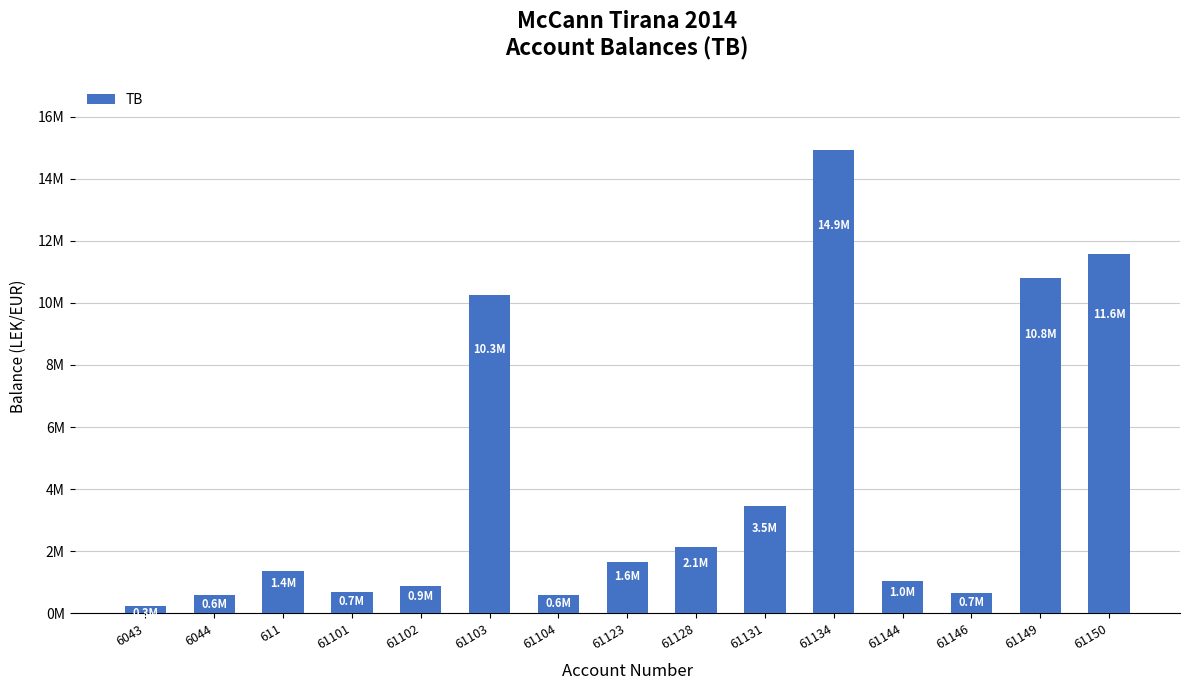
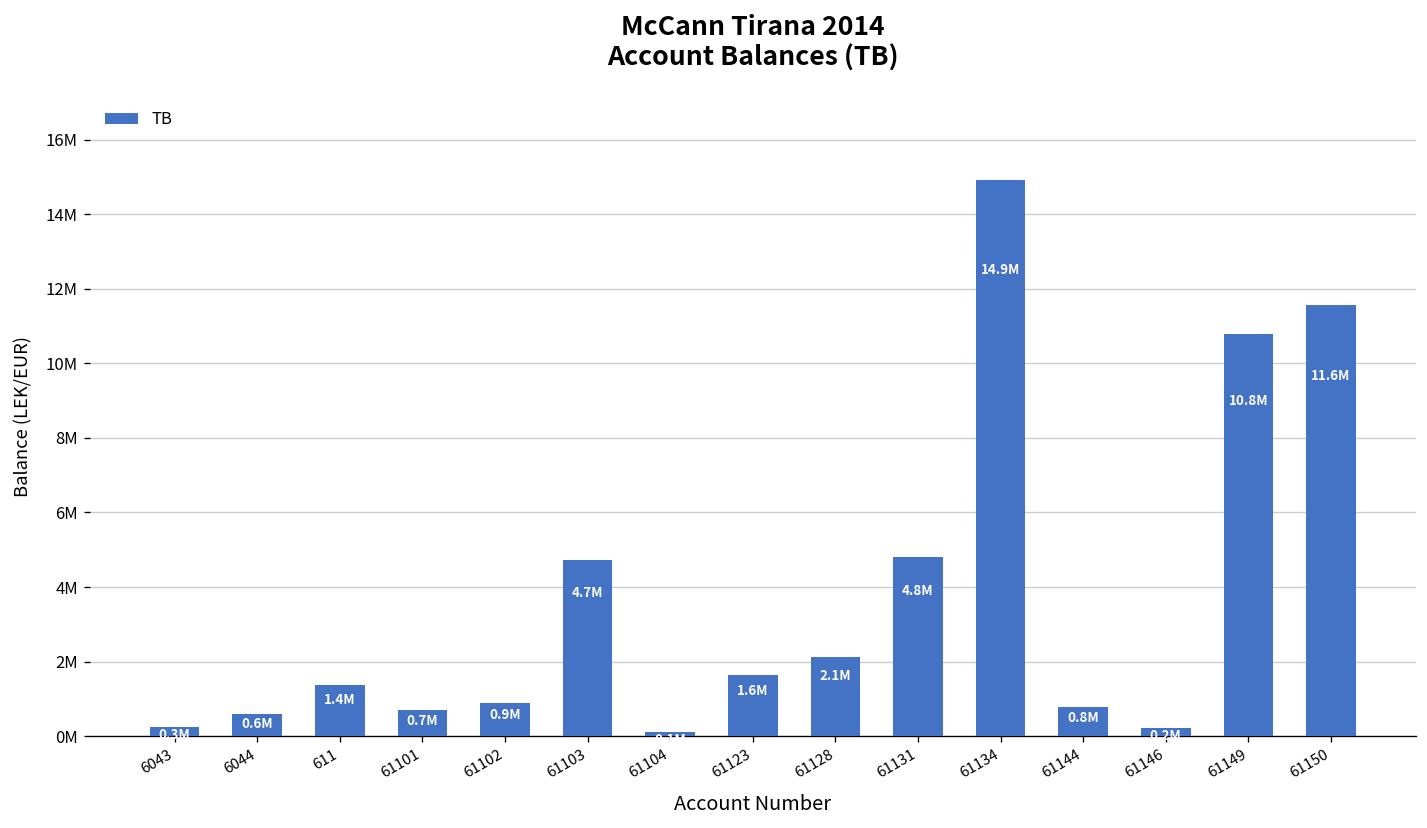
  {
    "6043": "0.3M",
    "6044": "0.6M",
    "611": "1.4M",
    "61101": "0.7M",
    "61102": "0.9M",
-   "61103": "10.3M",
-   "61104": "600000",
+   "61103": "4.7M",
+   "61104": "100000",
    "61123": "1.6M",
    "61128": "2.1M",
-   "61131": "3.5M",
+   "61131": "4.8M",
    "61134": "14.9M",
-   "61144": "1.0M",
-   "61146": "700000",
+   "61144": "0.8M",
+   "61146": "200000",
    "61149": "10.8M",
    "61150": "11.6M"
  }
